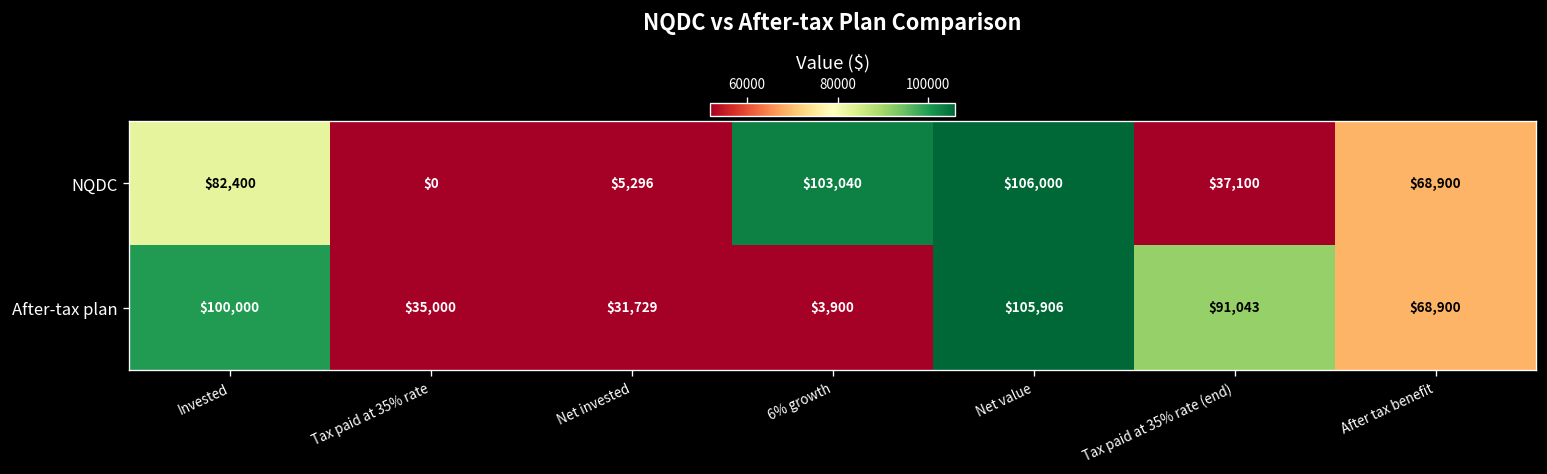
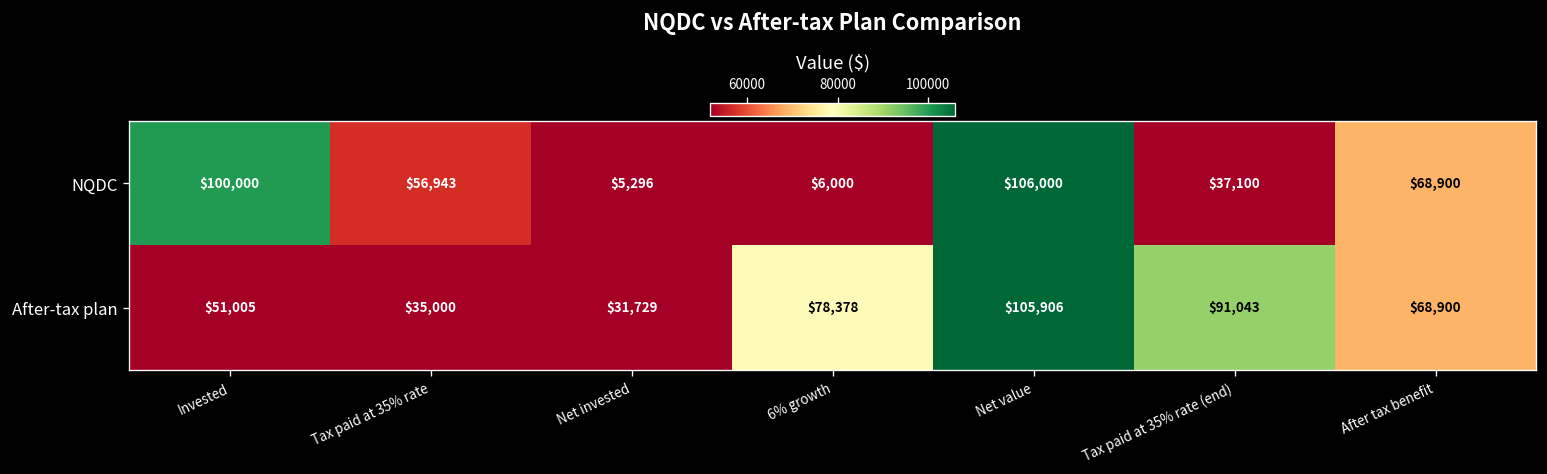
  {
    "NQDC": {
-     "Invested": "$82,400",
-     "Tax paid at 35% rate": "$0",
+     "Invested": "$100,000",
+     "Tax paid at 35% rate": "$56,943",
      "Net invested": "$5,296",
-     "6% growth": "$103,040",
+     "6% growth": "$6,000",
      "Net value": "$106,000",
      "Tax paid at 35% rate (end)": "$37,100",
      "After tax benefit": "$68,900"
    },
    "After-tax plan": {
-     "Invested": "$100,000",
+     "Invested": "$51,005",
      "Tax paid at 35% rate": "$35,000",
      "Net invested": "$31,729",
-     "6% growth": "$3,900",
+     "6% growth": "$78,378",
      "Net value": "$105,906",
      "Tax paid at 35% rate (end)": "$91,043",
      "After tax benefit": "$68,900"
    }
  }
